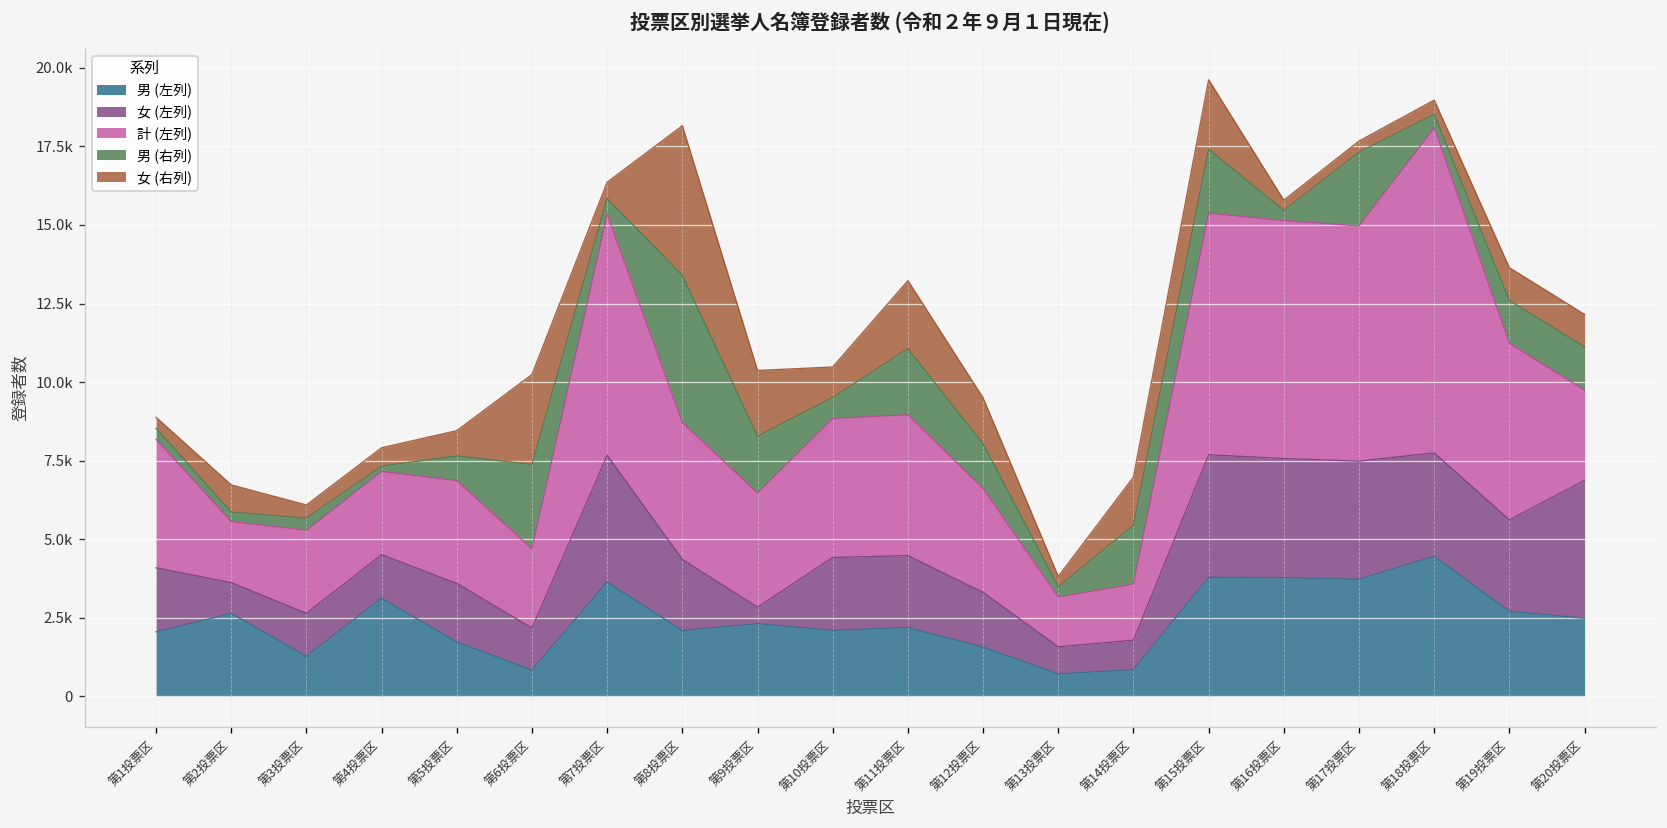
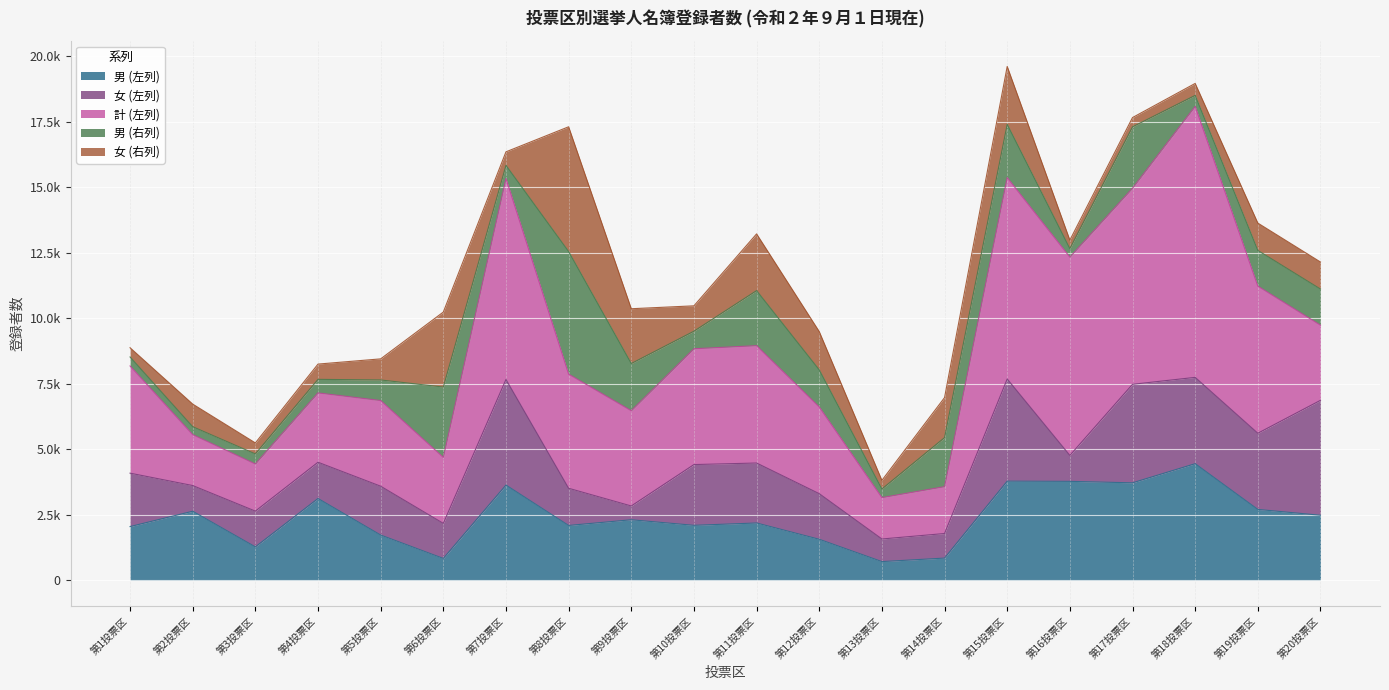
  {
    "男 (左列)": {
      "第1投票区": 2100,
      "第2投票区": 2600,
      "第3投票区": 1300,
      "第4投票区": 3100,
      "第5投票区": 1700,
      "第6投票区": 800,
      "第7投票区": 3600,
      "第8投票区": 2100,
      "第9投票区": 2300,
      "第10投票区": 2100,
      "第11投票区": 2200,
      "第12投票区": 1600,
      "第13投票区": 700,
      "第14投票区": 900,
      "第15投票区": 3800,
      "第16投票区": 3800,
      "第17投票区": 3700,
      "第18投票区": 4500,
      "第19投票区": 2700,
      "第20投票区": 2500
    },
    "女 (左列)": {
      "第1投票区": 2000,
      "第2投票区": 1000,
      "第3投票区": 1400,
      "第4投票区": 1400,
      "第5投票区": 1900,
      "第6投票区": 1300,
      "第7投票区": 4000,
-     "第8投票区": 2300,
+     "第8投票区": 1400,
      "第9投票区": 500,
      "第10投票区": 2300,
      "第11投票区": 2300,
      "第12投票区": 1700,
      "第13投票区": 900,
      "第14投票区": 900,
      "第15投票区": 3900,
-     "第16投票区": 3800,
+     "第16投票区": 1000,
      "第17投票区": 3800,
      "第18投票区": 3300,
      "第19投票区": 2900,
      "第20投票区": 4400
    },
    "計 (左列)": {
      "第1投票区": 4100,
      "第2投票区": 1900,
-     "第3投票区": 2600,
+     "第3投票区": 1800,
      "第4投票区": 2600,
      "第5投票区": 3300,
      "第6投票区": 2500,
      "第7投票区": 7700,
      "第8投票区": 4400,
      "第9投票区": 3600,
      "第10投票区": 4400,
      "第11投票区": 4500,
      "第12投票区": 3300,
      "第13投票区": 1600,
      "第14投票区": 1800,
      "第15投票区": 7700,
      "第16投票区": 7600,
      "第17投票区": 7500,
      "第18投票区": 10300,
      "第19投票区": 5600,
      "第20投票区": 2900
    },
    "男 (右列)": {
      "第1投票区": 300,
      "第2投票区": 300,
      "第3投票区": 400,
-     "第4投票区": 200,
+     "第4投票区": 500,
      "第5投票区": 800,
      "第6投票区": 2700,
      "第7投票区": 500,
      "第8投票区": 4700,
      "第9投票区": 1800,
      "第10投票区": 700,
      "第11投票区": 2100,
      "第12投票区": 1400,
      "第13投票区": 300,
      "第14投票区": 1900,
      "第15投票区": 2000,
      "第16投票区": 300,
      "第17投票区": 2300,
      "第18投票区": 400,
      "第19投票区": 1400,
      "第20投票区": 1400
    },
    "女 (右列)": {
      "第1投票区": 400,
      "第2投票区": 900,
      "第3投票区": 400,
      "第4投票区": 600,
      "第5投票区": 800,
      "第6投票区": 2900,
      "第7投票区": 500,
      "第8投票区": 4800,
      "第9投票区": 2100,
      "第10投票区": 1000,
      "第11投票区": 2200,
      "第12投票区": 1500,
      "第13投票区": 300,
      "第14投票区": 1500,
      "第15投票区": 2200,
      "第16投票区": 300,
      "第17投票区": 400,
      "第18投票区": 500,
      "第19投票区": 1000,
      "第20投票区": 1000
    }
  }
